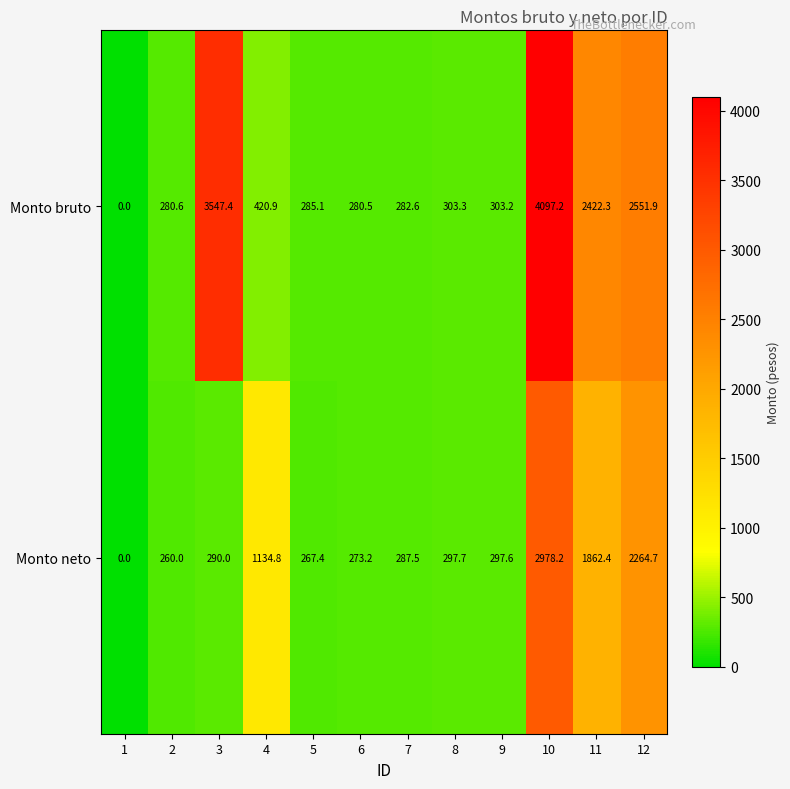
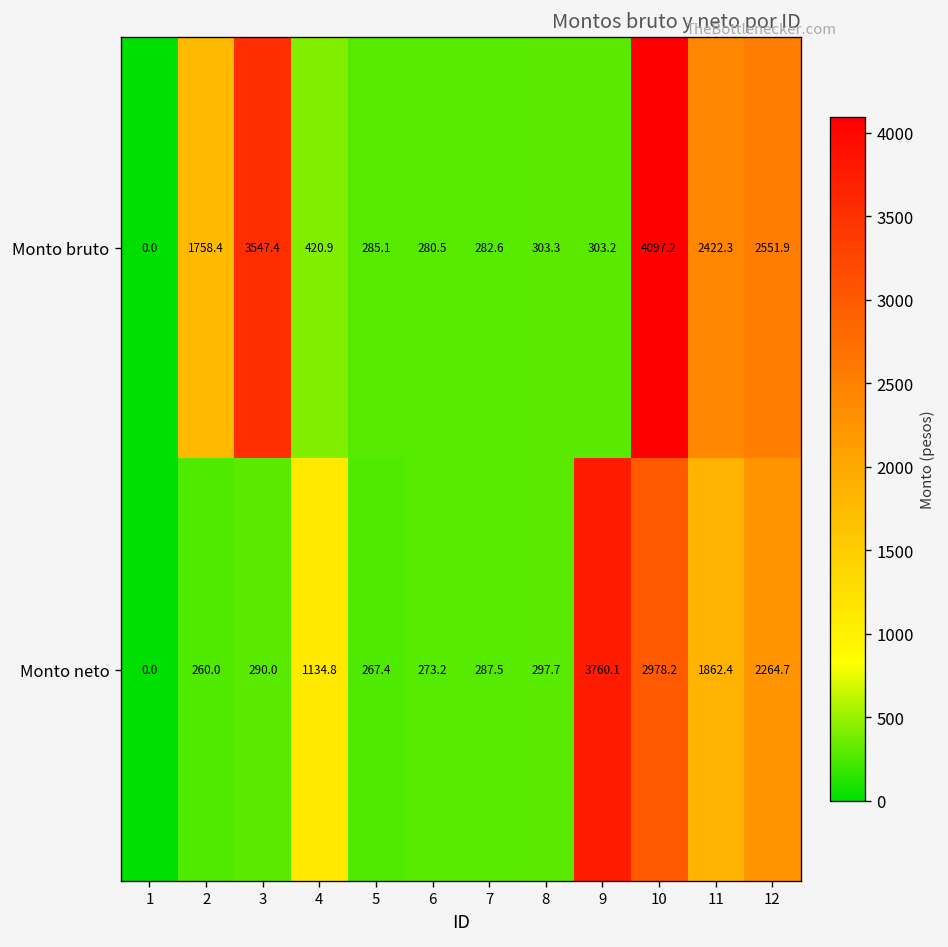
  {
    "Monto bruto": {
      "1": 0.0,
-     "2": 280.6,
+     "2": 1758.4,
      "3": 3547.4,
      "4": 420.9,
      "5": 285.1,
      "6": 280.5,
      "7": 282.6,
      "8": 303.3,
      "9": 303.2,
      "10": 4097.2,
      "11": 2422.3,
      "12": 2551.9
    },
    "Monto neto": {
      "1": 0.0,
      "2": 260.0,
      "3": 290.0,
      "4": 1134.8,
      "5": 267.4,
      "6": 273.2,
      "7": 287.5,
      "8": 297.7,
-     "9": 297.6,
+     "9": 3760.1,
      "10": 2978.2,
      "11": 1862.4,
      "12": 2264.7
    }
  }
